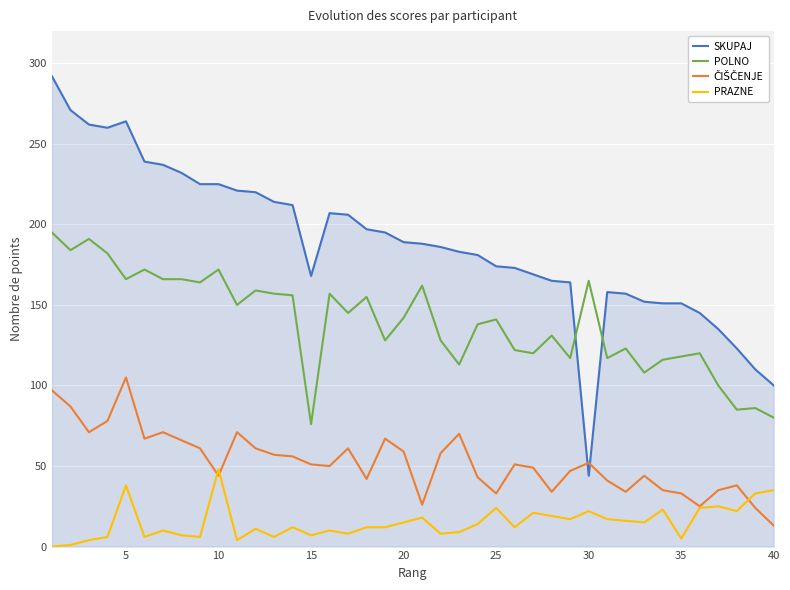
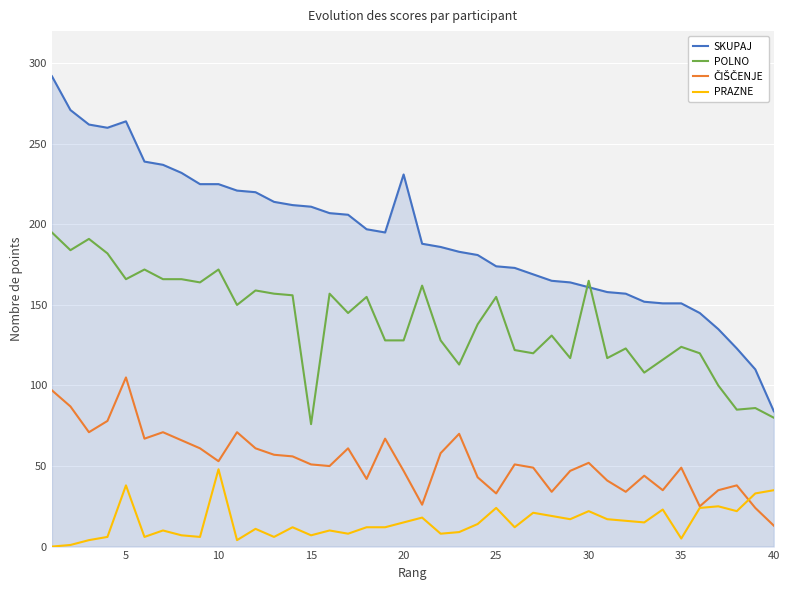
  {
    "SKUPAJ": {
      "5": 264,
      "10": 225,
-     "15": 168,
-     "20": 189,
+     "15": 211,
+     "20": 231,
      "25": 174,
-     "30": 44,
+     "30": 161,
      "35": 151,
-     "40": 100
+     "40": 84
    },
    "POLNO": {
      "5": 166,
      "10": 172,
      "15": 76,
-     "20": 142,
-     "25": 141,
+     "20": 128,
+     "25": 155,
      "30": 165,
-     "35": 118,
+     "35": 124,
      "40": 80
    },
    "ČIŠČENJE": {
      "5": 105,
-     "10": 44,
+     "10": 53,
      "15": 51,
-     "20": 59,
+     "20": 47,
      "25": 33,
      "30": 52,
-     "35": 33,
+     "35": 49,
      "40": 13
    },
    "PRAZNE": {
      "5": 38,
      "10": 48,
      "15": 7,
      "20": 15,
      "25": 24,
      "30": 22,
      "35": 5,
      "40": 35
    }
  }
